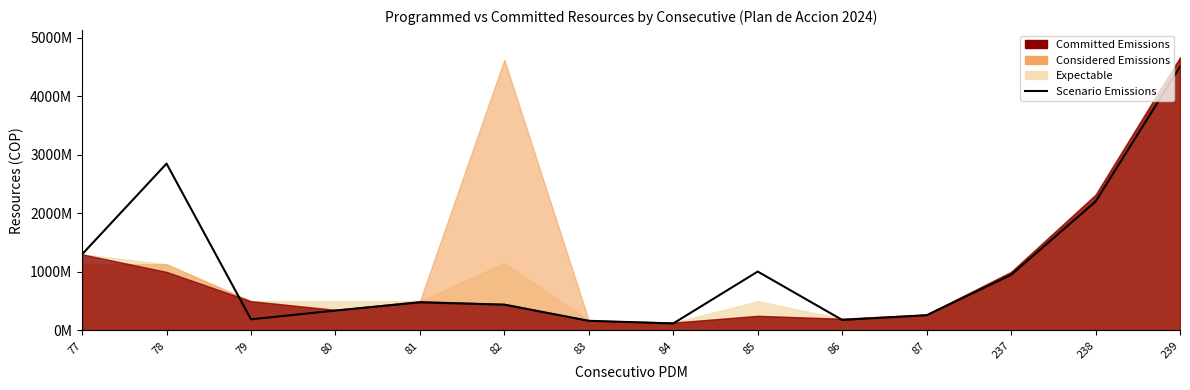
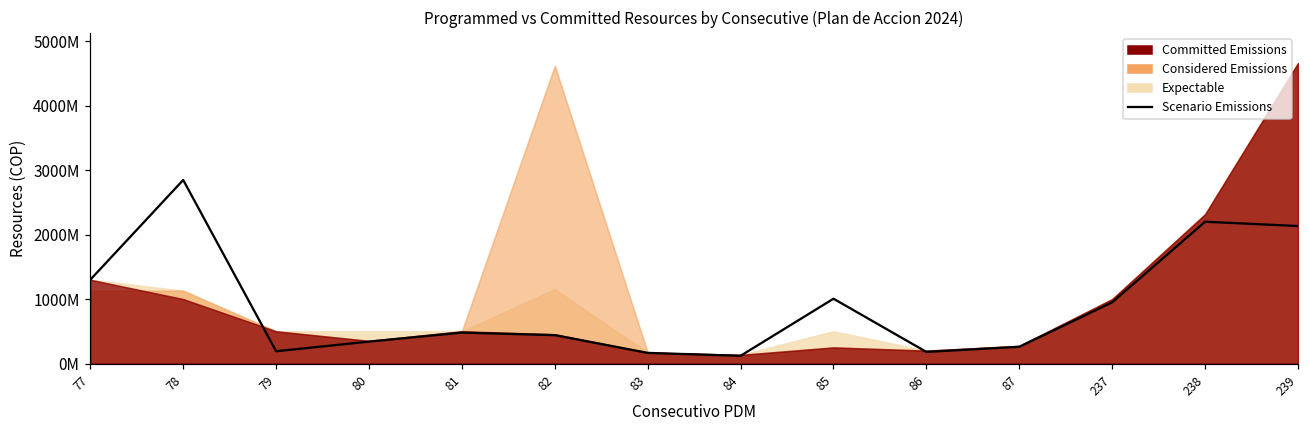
  {
    "Scenario Emissions": {
      "78": 2800000000,
      "79": 200000000,
      "85": 1000000000,
      "237": 1000000000,
      "238": 2200000000,
-     "239": 4500000000
+     "239": 2100000000
    },
    "Expectable": {
      "80": 500000000,
      "82": 1200000000,
      "85": 500000000
    },
    "Considered Emissions": {
      "77": 1100000000,
      "82": 4600000000
    },
    "Committed Emissions": {
      "78": 1000000000
    }
  }
